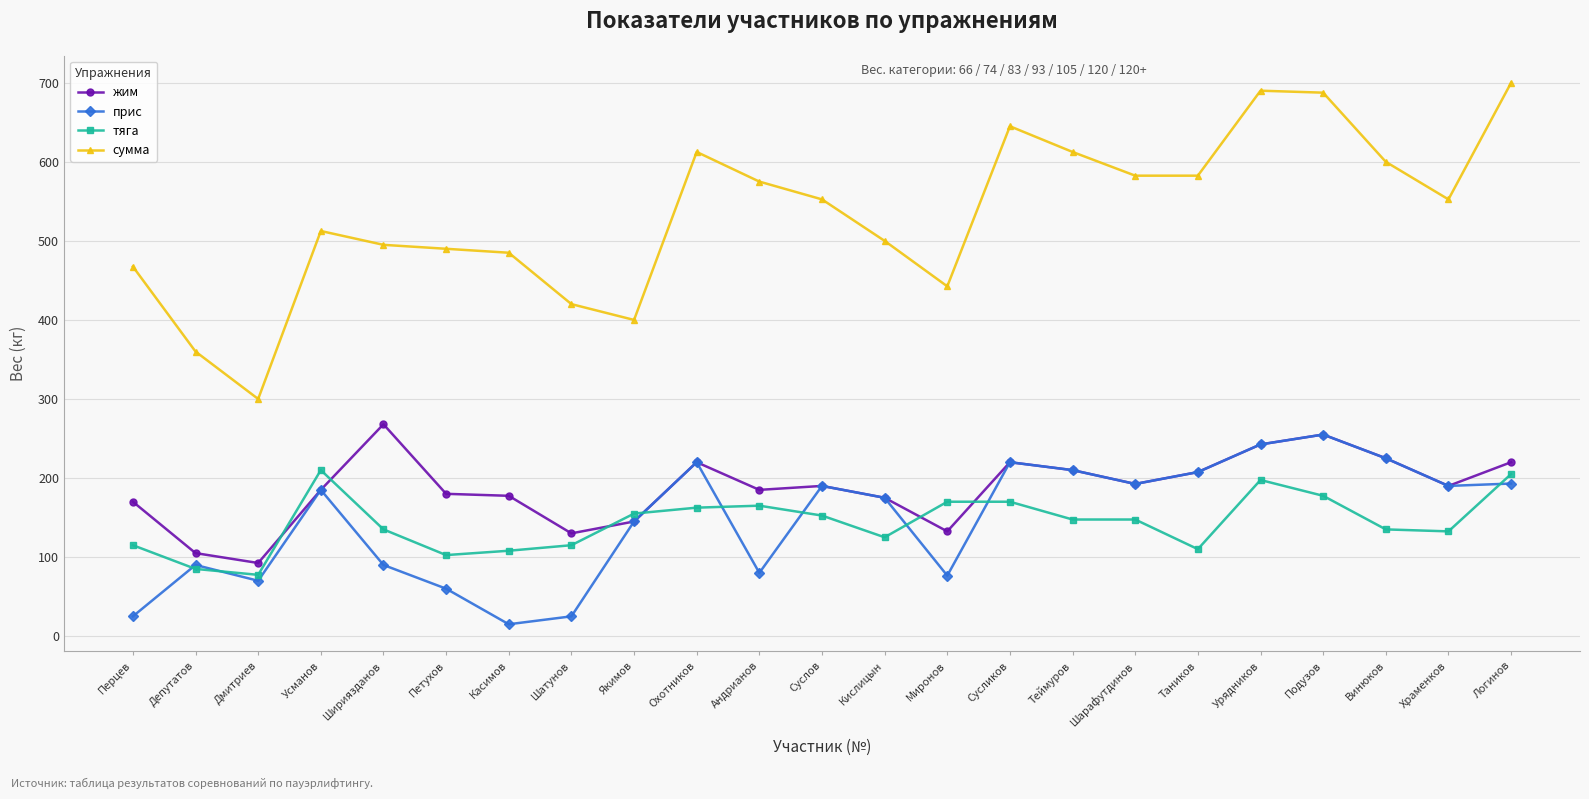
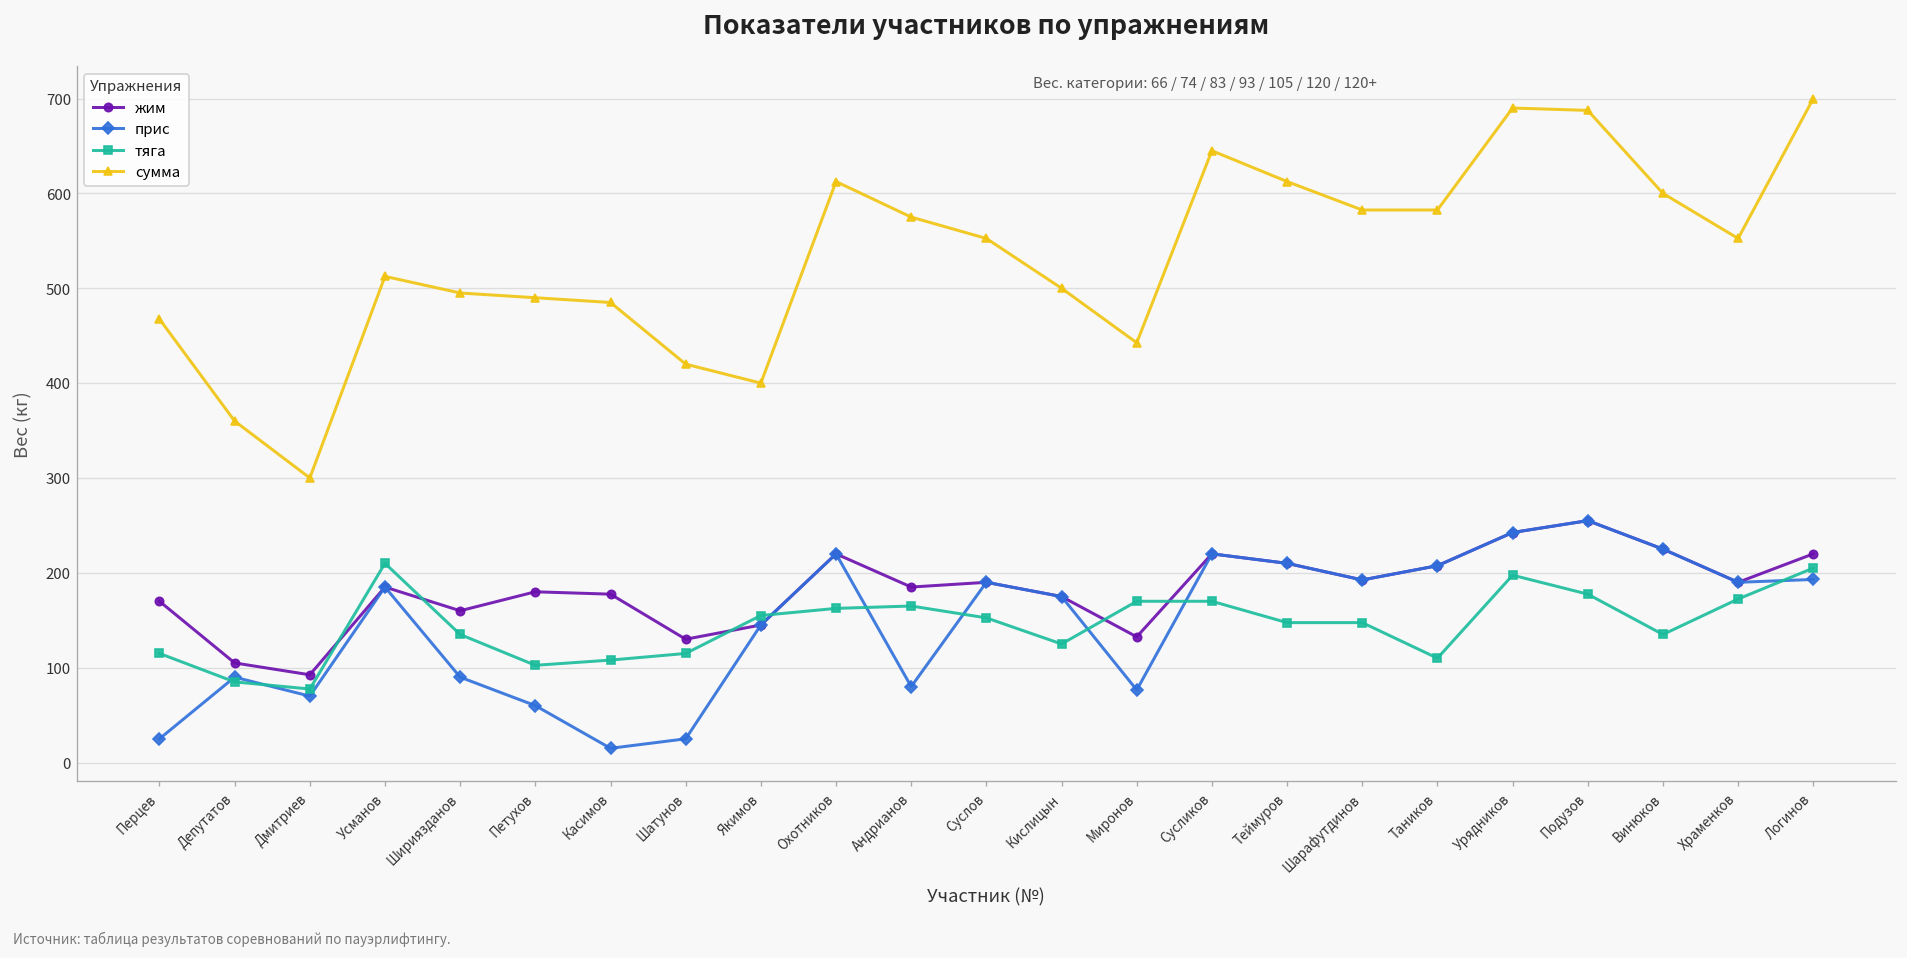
  {
    "жим": {
      "Перцев": 170,
      "Депутатов": 110,
      "Дмитриев": 90,
-     "Шириязданов": 270,
+     "Шириязданов": 160,
      "Петухов": 180,
      "Касимов": 180,
      "Шатунов": 130,
      "Андрианов": 190,
      "Миронов": 130,
      "Логинов": 220
    },
    "прис": {
      "Перцев": 30,
      "Депутатов": 90,
      "Дмитриев": 70,
      "Шириязданов": 90,
      "Петухов": 60,
      "Касимов": 20,
      "Шатунов": 30,
      "Андрианов": 80,
      "Миронов": 80,
      "Логинов": 190
    },
    "тяга": {
      "Перцев": 120,
      "Депутатов": 90,
      "Дмитриев": 80,
      "Усманов": 210,
      "Шириязданов": 140,
      "Петухов": 100,
      "Касимов": 110,
      "Шатунов": 120,
      "Якимов": 160,
      "Охотников": 160,
      "Андрианов": 170,
      "Суслов": 150,
      "Кислицын": 130,
      "Миронов": 170,
      "Сусликов": 170,
      "Теймуров": 150,
      "Шарафутдинов": 150,
      "Таников": 110,
      "Урядников": 200,
      "Подузов": 180,
      "Винюков": 140,
-     "Храменков": 130,
+     "Храменков": 170,
      "Логинов": 210
    },
    "сумма": {
      "Перцев": 470,
      "Депутатов": 360,
      "Дмитриев": 300,
      "Усманов": 510,
      "Шириязданов": 500,
      "Петухов": 490,
      "Касимов": 490,
      "Шатунов": 420,
      "Якимов": 400,
      "Охотников": 610,
      "Андрианов": 580,
      "Суслов": 550,
      "Кислицын": 500,
      "Миронов": 440,
      "Сусликов": 650,
      "Теймуров": 610,
      "Шарафутдинов": 580,
      "Таников": 580,
      "Урядников": 690,
      "Подузов": 690,
      "Винюков": 600,
      "Храменков": 550,
      "Логинов": 700
    }
  }
